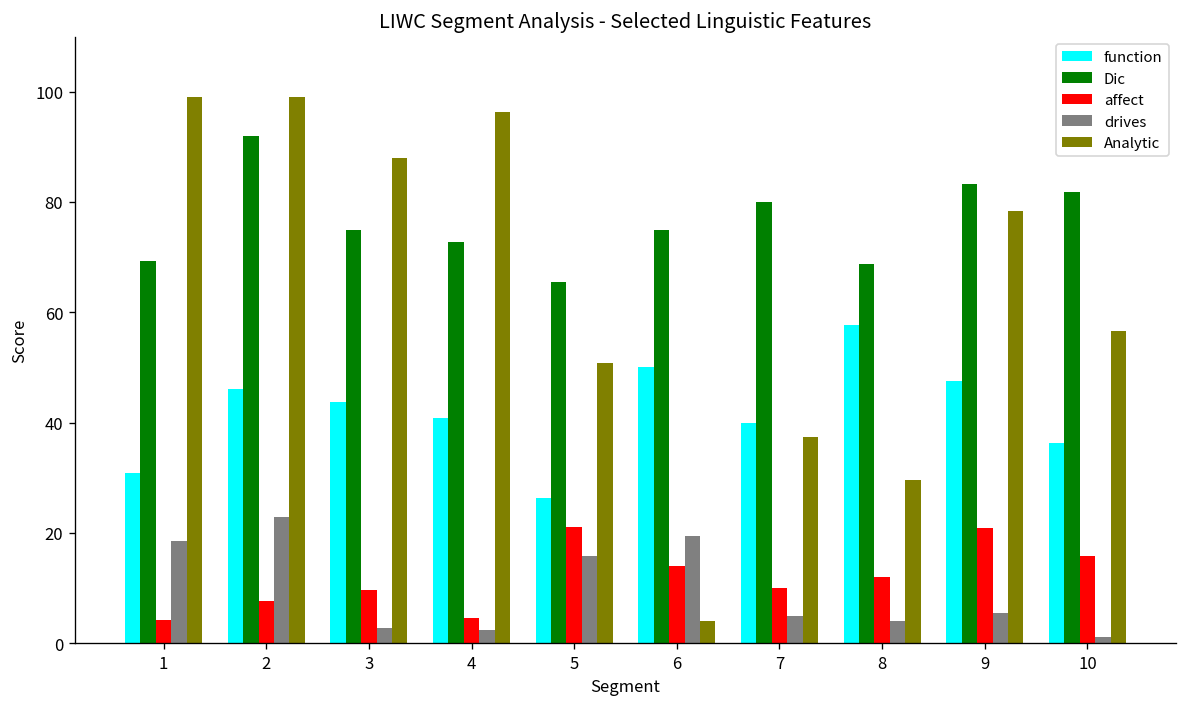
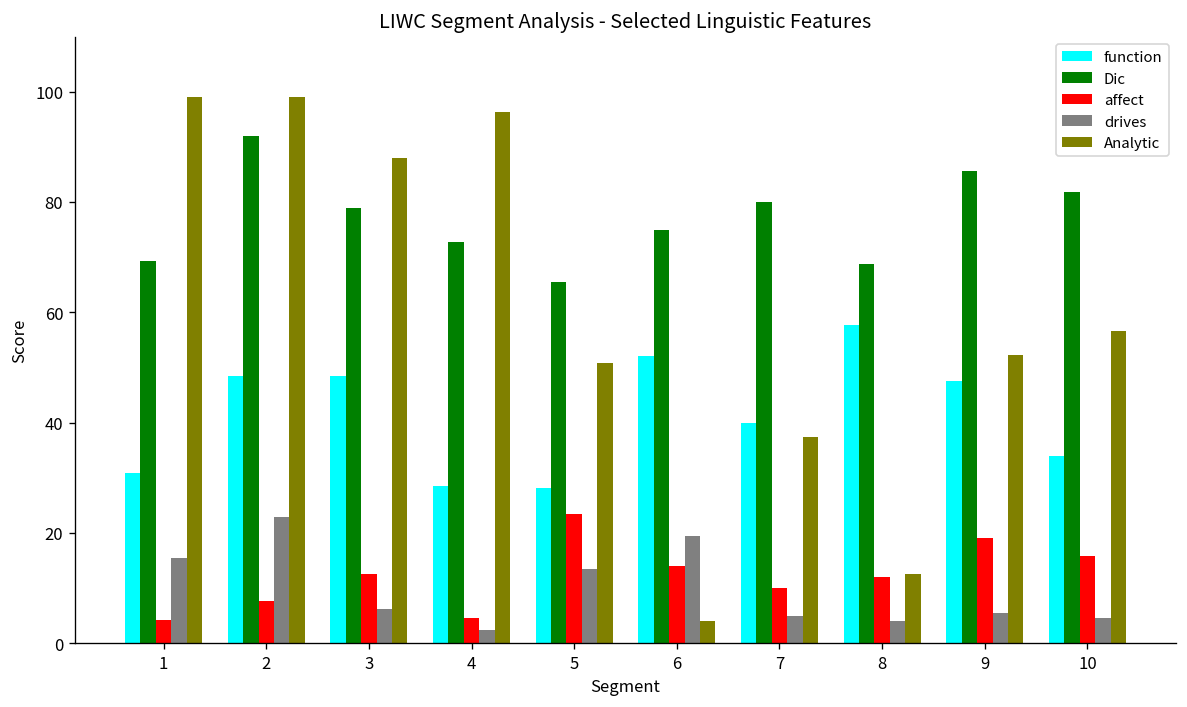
  {
    "function": {
      "1": 31,
-     "2": 46,
-     "3": 44,
-     "4": 41,
-     "5": 26,
-     "6": 50,
+     "2": 48,
+     "3": 48,
+     "4": 29,
+     "5": 28,
+     "6": 52,
      "7": 40,
      "8": 58,
      "9": 48,
-     "10": 36
+     "10": 34
    },
    "Dic": {
      "1": 69,
      "2": 92,
-     "3": 75,
+     "3": 79,
      "4": 73,
      "5": 66,
      "6": 75,
      "7": 80,
      "8": 69,
-     "9": 83,
+     "9": 86,
      "10": 82
    },
    "affect": {
      "1": 4,
      "2": 8,
-     "3": 10,
+     "3": 13,
      "4": 5,
-     "5": 21,
+     "5": 23,
      "6": 14,
      "7": 10,
      "8": 12,
-     "9": 21,
+     "9": 19,
      "10": 16
    },
    "drives": {
-     "1": 18,
+     "1": 15,
      "2": 23,
-     "3": 3,
+     "3": 6,
      "4": 2,
-     "5": 16,
+     "5": 13,
      "6": 19,
      "7": 5,
      "8": 4,
      "9": 5,
-     "10": 1
+     "10": 5
    },
    "Analytic": {
      "1": 99,
      "2": 99,
      "3": 88,
      "4": 96,
      "5": 51,
      "6": 4,
      "7": 37,
-     "8": 30,
-     "9": 78,
+     "8": 13,
+     "9": 52,
      "10": 57
    }
  }
